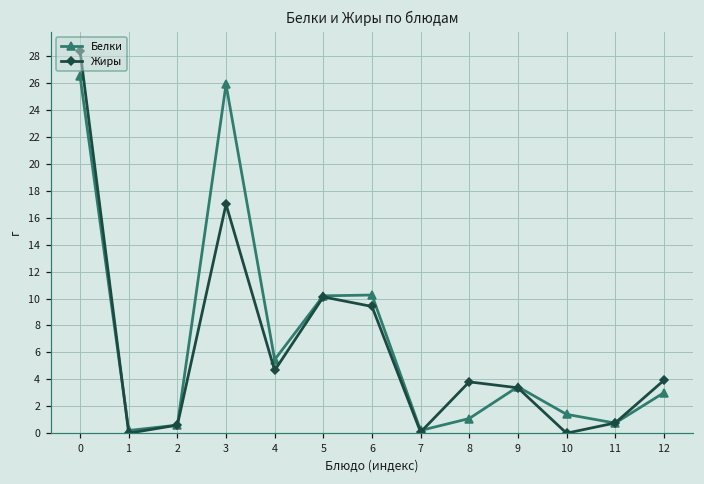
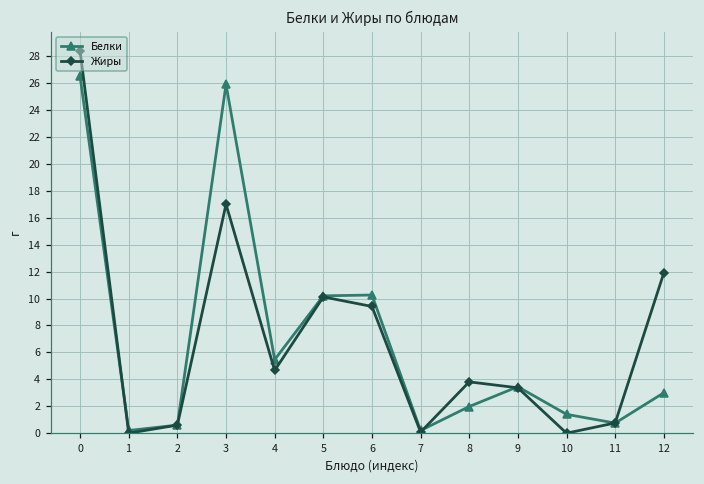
  {
    "Белки": {
      "0": 26.5,
      "3": 25.9,
      "4": 5.5,
      "6": 10.3,
-     "8": 1.1,
+     "8": 2.0,
      "10": 1.4,
      "12": 3.0
    },
    "Жиры": {
      "3": 17.0,
      "4": 4.7,
      "6": 9.4,
      "8": 3.8,
      "10": 0.0,
-     "12": 3.9
+     "12": 11.9
    }
  }
